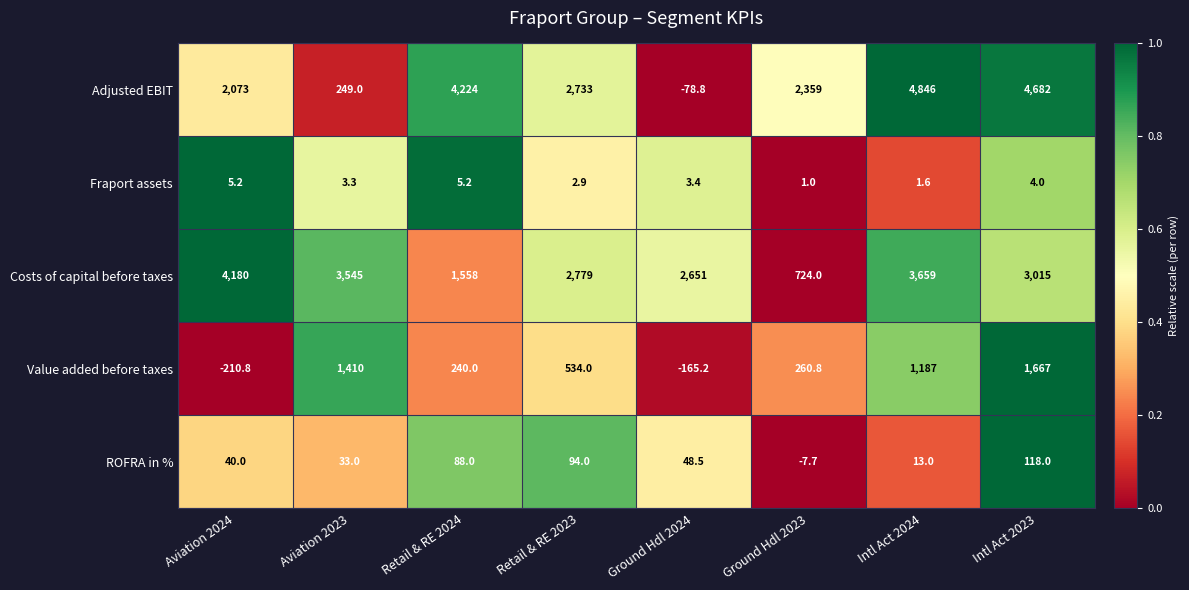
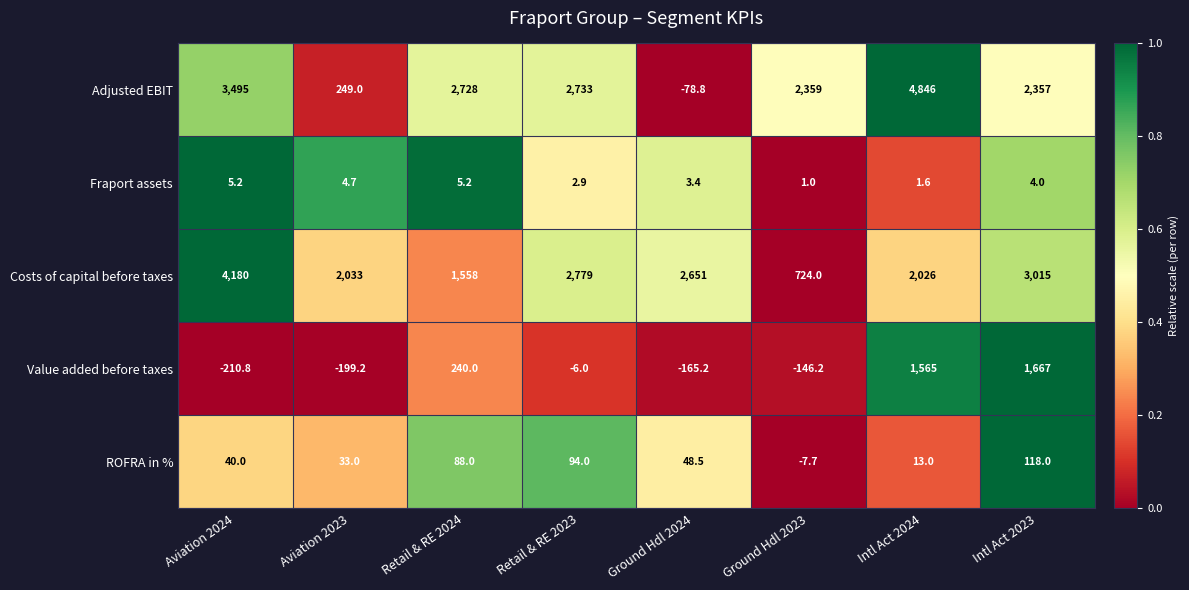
  {
    "Adjusted EBIT": {
-     "Aviation 2024": "2,073",
+     "Aviation 2024": "3,495",
      "Aviation 2023": "249.0",
-     "Retail & RE 2024": "4,224",
+     "Retail & RE 2024": "2,728",
      "Retail & RE 2023": "2,733",
      "Ground Hdl 2024": "-78.8",
      "Ground Hdl 2023": "2,359",
      "Intl Act 2024": "4,846",
-     "Intl Act 2023": "4,682"
+     "Intl Act 2023": "2,357"
    },
    "Fraport assets": {
      "Aviation 2024": "5.2",
-     "Aviation 2023": "3.3",
+     "Aviation 2023": "4.7",
      "Retail & RE 2024": "5.2",
      "Retail & RE 2023": "2.9",
      "Ground Hdl 2024": "3.4",
      "Ground Hdl 2023": "1.0",
      "Intl Act 2024": "1.6",
      "Intl Act 2023": "4.0"
    },
    "Costs of capital before taxes": {
      "Aviation 2024": "4,180",
-     "Aviation 2023": "3,545",
+     "Aviation 2023": "2,033",
      "Retail & RE 2024": "1,558",
      "Retail & RE 2023": "2,779",
      "Ground Hdl 2024": "2,651",
      "Ground Hdl 2023": "724.0",
-     "Intl Act 2024": "3,659",
+     "Intl Act 2024": "2,026",
      "Intl Act 2023": "3,015"
    },
    "Value added before taxes": {
      "Aviation 2024": "-210.8",
-     "Aviation 2023": "1,410",
+     "Aviation 2023": "-199.2",
      "Retail & RE 2024": "240.0",
-     "Retail & RE 2023": "534.0",
+     "Retail & RE 2023": "-6.0",
      "Ground Hdl 2024": "-165.2",
-     "Ground Hdl 2023": "260.8",
-     "Intl Act 2024": "1,187",
+     "Ground Hdl 2023": "-146.2",
+     "Intl Act 2024": "1,565",
      "Intl Act 2023": "1,667"
    },
    "ROFRA in %": {
      "Aviation 2024": "40.0",
      "Aviation 2023": "33.0",
      "Retail & RE 2024": "88.0",
      "Retail & RE 2023": "94.0",
      "Ground Hdl 2024": "48.5",
      "Ground Hdl 2023": "-7.7",
      "Intl Act 2024": "13.0",
      "Intl Act 2023": "118.0"
    }
  }
